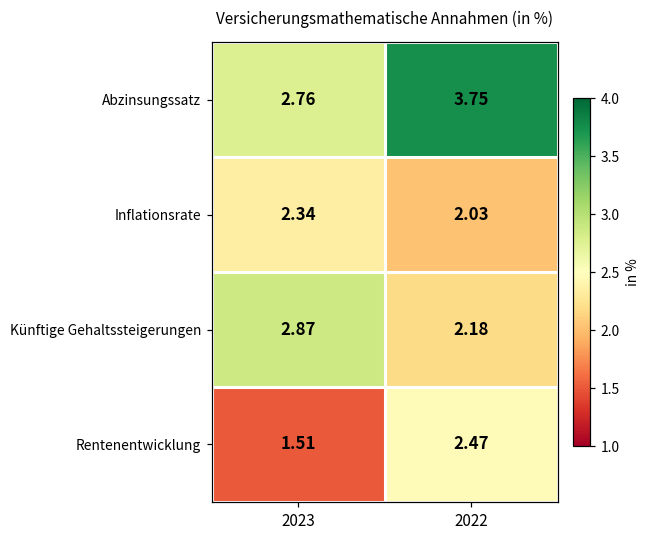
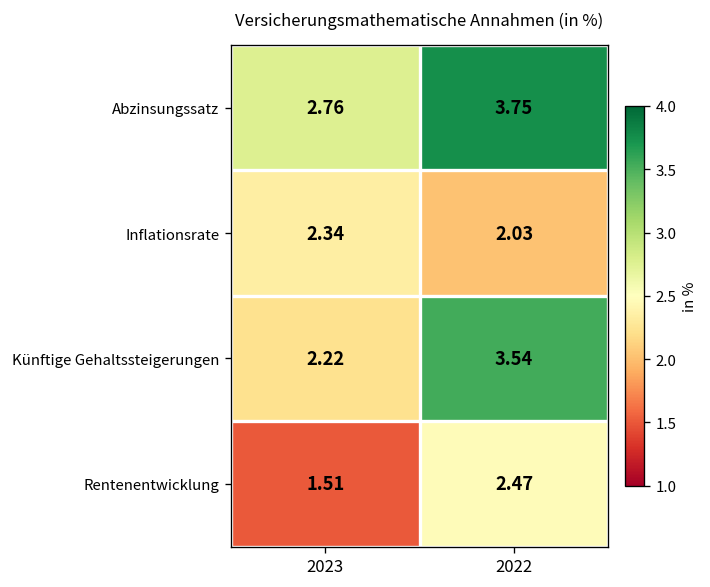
  {
    "Abzinsungssatz": {
      "2023": 2.76,
      "2022": 3.75
    },
    "Inflationsrate": {
      "2023": 2.34,
      "2022": 2.03
    },
    "Künftige Gehaltssteigerungen": {
-     "2023": 2.87,
-     "2022": 2.18
+     "2023": 2.22,
+     "2022": 3.54
    },
    "Rentenentwicklung": {
      "2023": 1.51,
      "2022": 2.47
    }
  }
